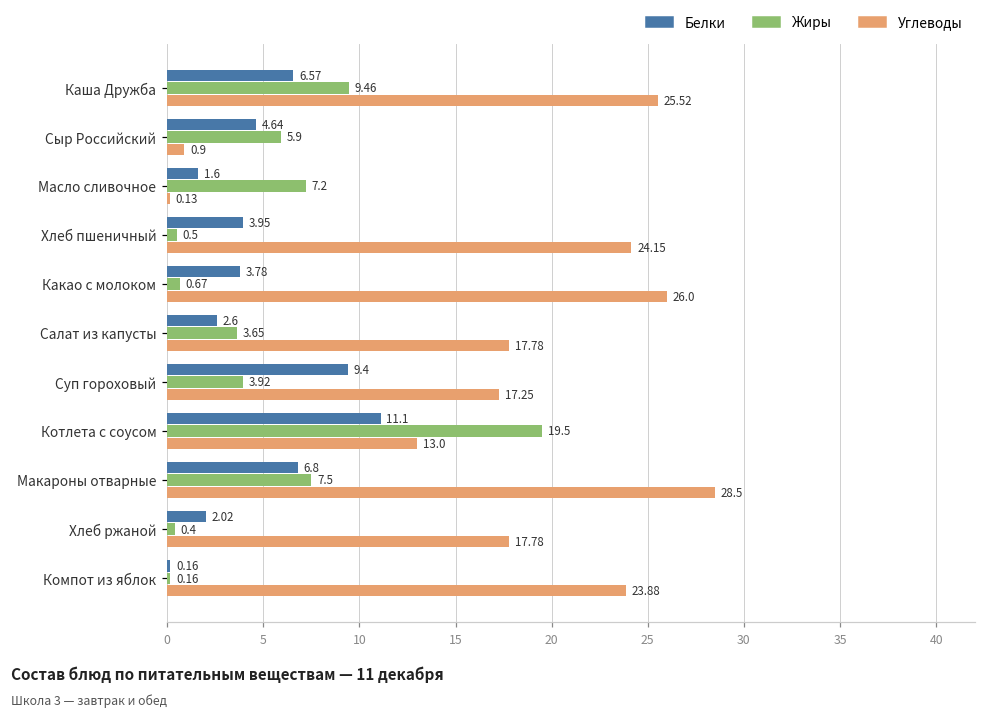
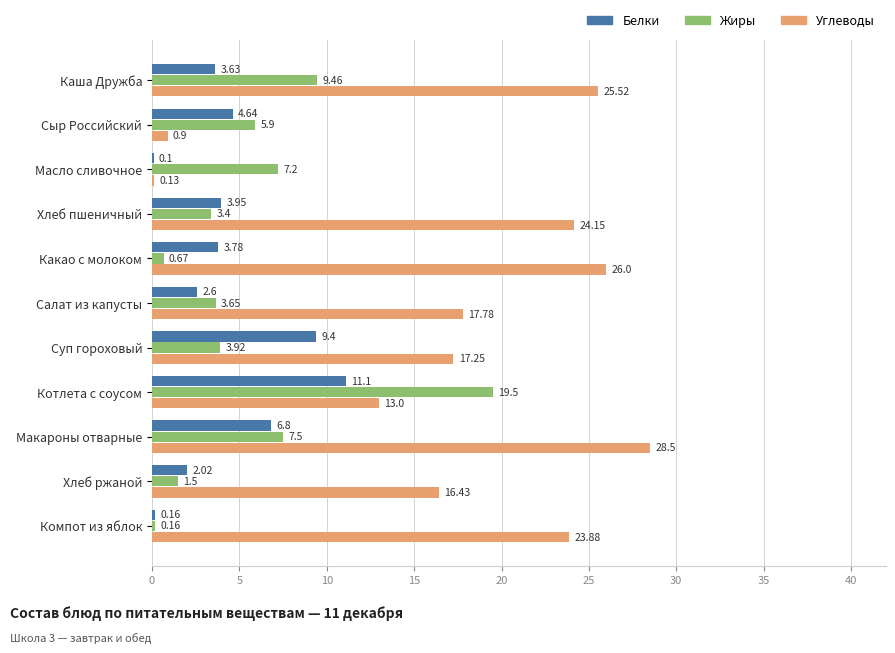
  {
    "Белки": {
-     "Каша Дружба": 6.57,
+     "Каша Дружба": 3.63,
      "Сыр Российский": 4.64,
-     "Масло сливочное": 1.6,
+     "Масло сливочное": 0.1,
      "Хлеб пшеничный": 3.95,
      "Какао с молоком": 3.78,
      "Салат из капусты": 2.6,
      "Суп гороховый": 9.4,
      "Котлета с соусом": 11.1,
      "Макароны отварные": 6.8,
      "Хлеб ржаной": 2.02,
      "Компот из яблок": 0.16
    },
    "Жиры": {
      "Каша Дружба": 9.46,
      "Сыр Российский": 5.9,
      "Масло сливочное": 7.2,
-     "Хлеб пшеничный": 0.5,
+     "Хлеб пшеничный": 3.4,
      "Какао с молоком": 0.67,
      "Салат из капусты": 3.65,
      "Суп гороховый": 3.92,
      "Котлета с соусом": 19.5,
      "Макароны отварные": 7.5,
-     "Хлеб ржаной": 0.4,
+     "Хлеб ржаной": 1.5,
      "Компот из яблок": 0.16
    },
    "Углеводы": {
      "Каша Дружба": 25.52,
      "Сыр Российский": 0.9,
      "Масло сливочное": 0.13,
      "Хлеб пшеничный": 24.15,
      "Какао с молоком": 26.0,
      "Салат из капусты": 17.78,
      "Суп гороховый": 17.25,
      "Котлета с соусом": 13.0,
      "Макароны отварные": 28.5,
-     "Хлеб ржаной": 17.78,
+     "Хлеб ржаной": 16.43,
      "Компот из яблок": 23.88
    }
  }
